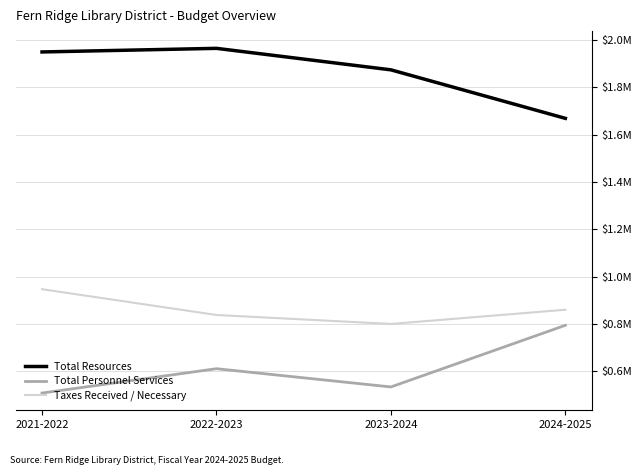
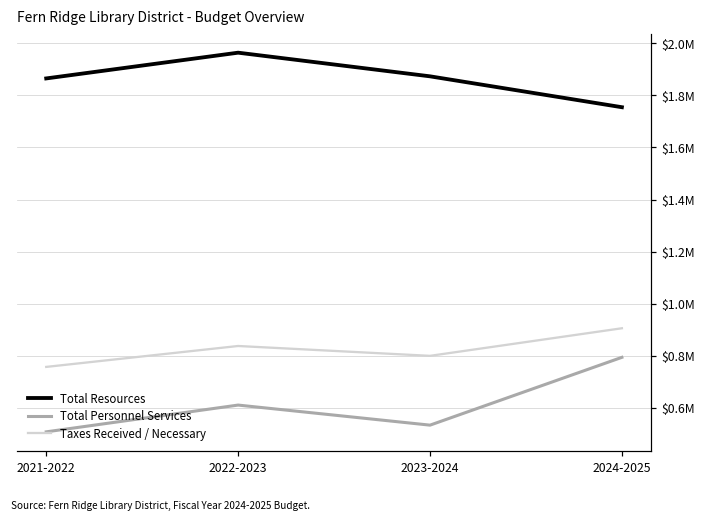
  {
    "Total Resources": {
-     "2021-2022": "$1950000",
+     "2021-2022": "$1870000",
      "2022-2023": "$1960000",
      "2023-2024": "$1870000",
-     "2024-2025": "$1670000"
+     "2024-2025": "$1750000"
    },
    "Total Personnel Services": {
      "2021-2022": "$510000",
      "2022-2023": "$610000",
      "2023-2024": "$530000",
      "2024-2025": "$790000"
    },
    "Taxes Received / Necessary": {
-     "2021-2022": "$950000",
+     "2021-2022": "$760000",
      "2022-2023": "$840000",
      "2023-2024": "$800000",
-     "2024-2025": "$860000"
+     "2024-2025": "$910000"
    }
  }
